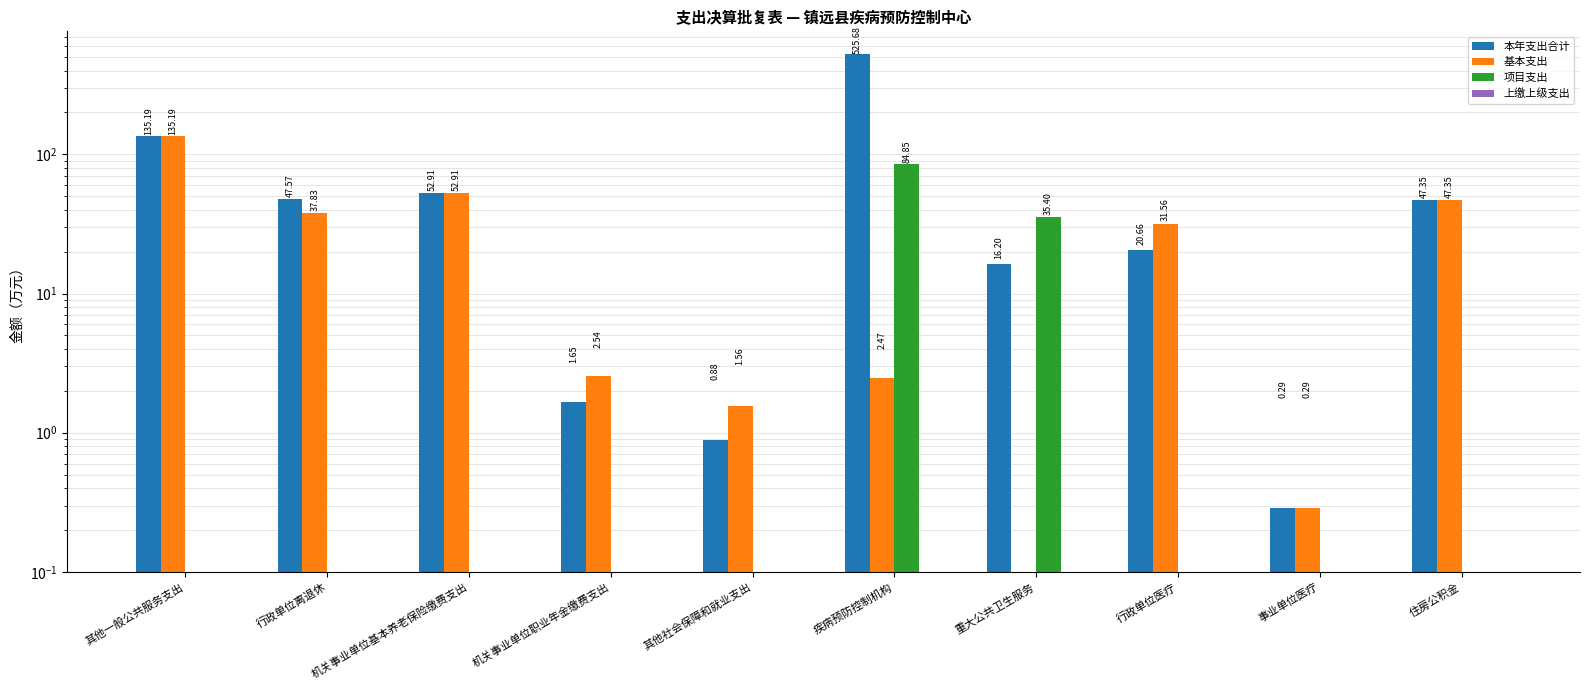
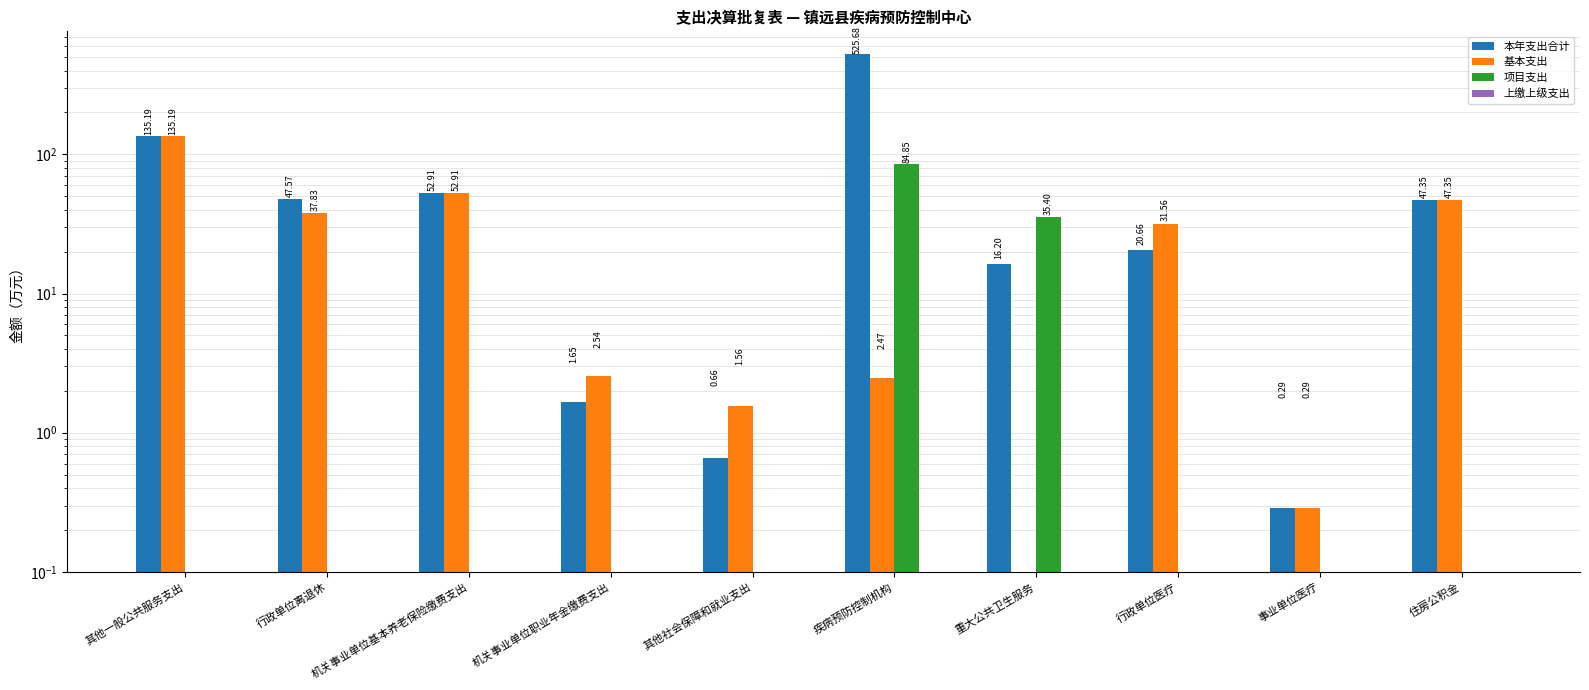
  {
    "本年支出合计": {
      "其他一般公共服务支出": 135.19,
      "行政单位离退休": 47.57,
      "机关事业单位基本养老保险缴费支出": 52.91,
-     "其他社会保障和就业支出": 0.88,
+     "其他社会保障和就业支出": 0.66,
      "疾病预防控制机构": 525.68,
      "重大公共卫生服务": 16.20,
      "行政单位医疗": 20.66,
      "住房公积金": 47.35
    },
    "基本支出": {
      "其他一般公共服务支出": 135.19,
      "行政单位离退休": 37.83,
      "机关事业单位基本养老保险缴费支出": 52.91,
      "行政单位医疗": 31.56,
      "住房公积金": 47.35
    },
    "项目支出": {
      "疾病预防控制机构": 84.85,
      "重大公共卫生服务": 35.40
    }
  }
